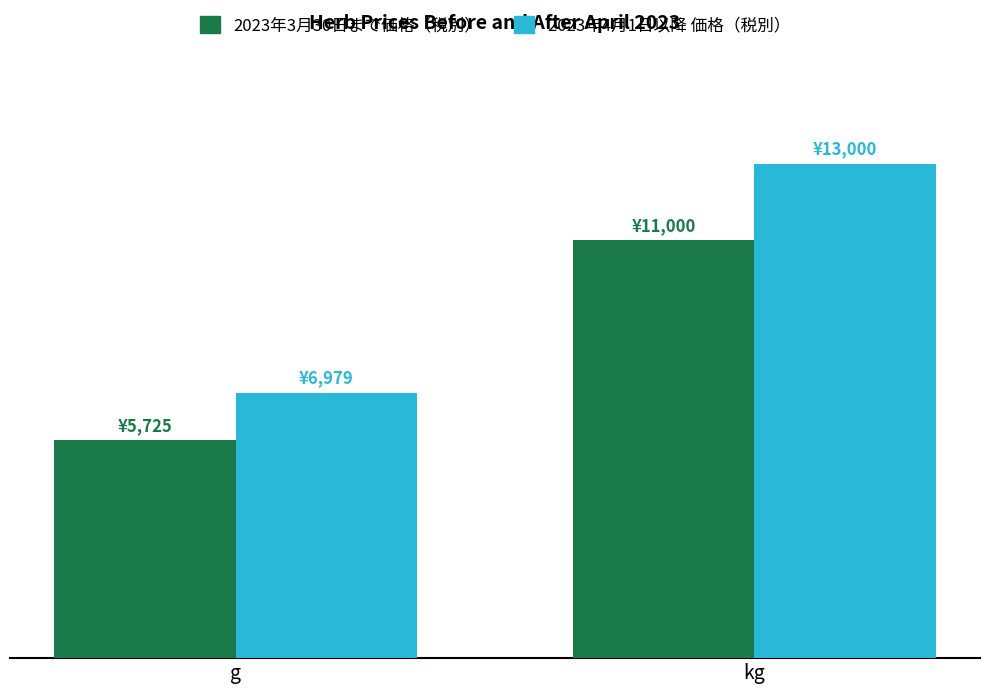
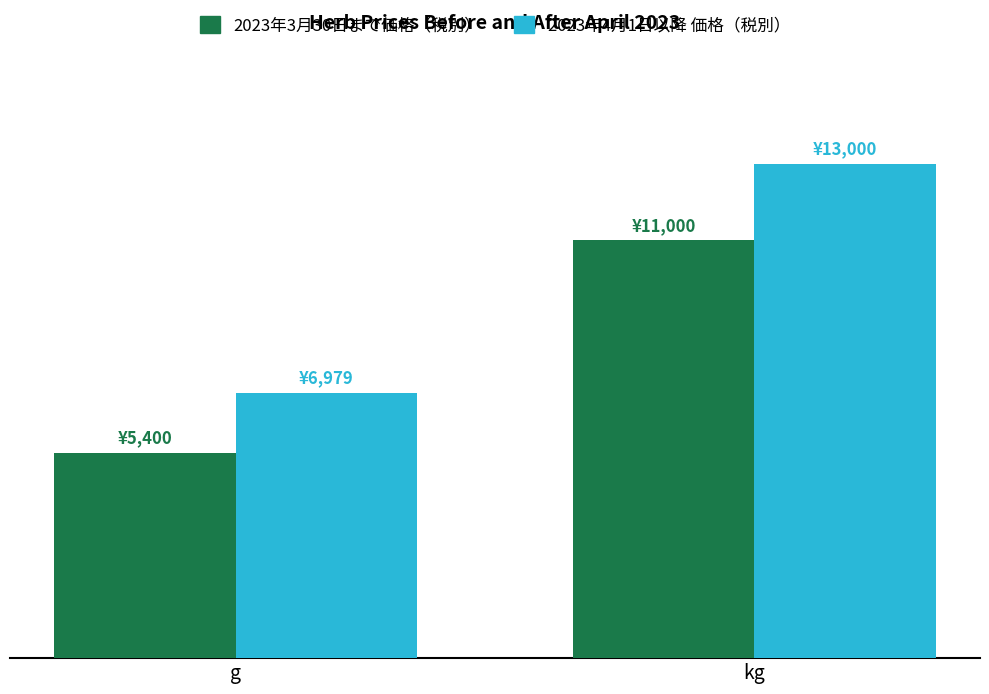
  {
    "2023年3月30日まで価格（税別）": {
-     "g": "¥5,725",
+     "g": "¥5,400",
      "kg": "¥11,000"
    },
    "2023年4月1日以降 価格（税別）": {
      "g": "¥6,979",
      "kg": "¥13,000"
    }
  }
